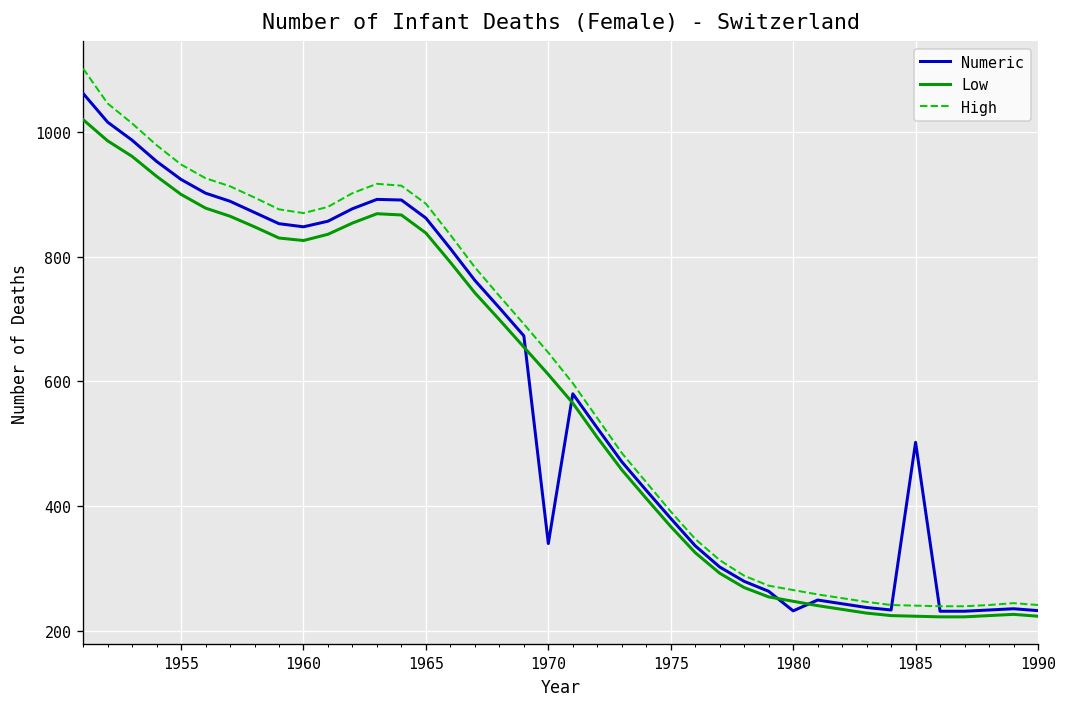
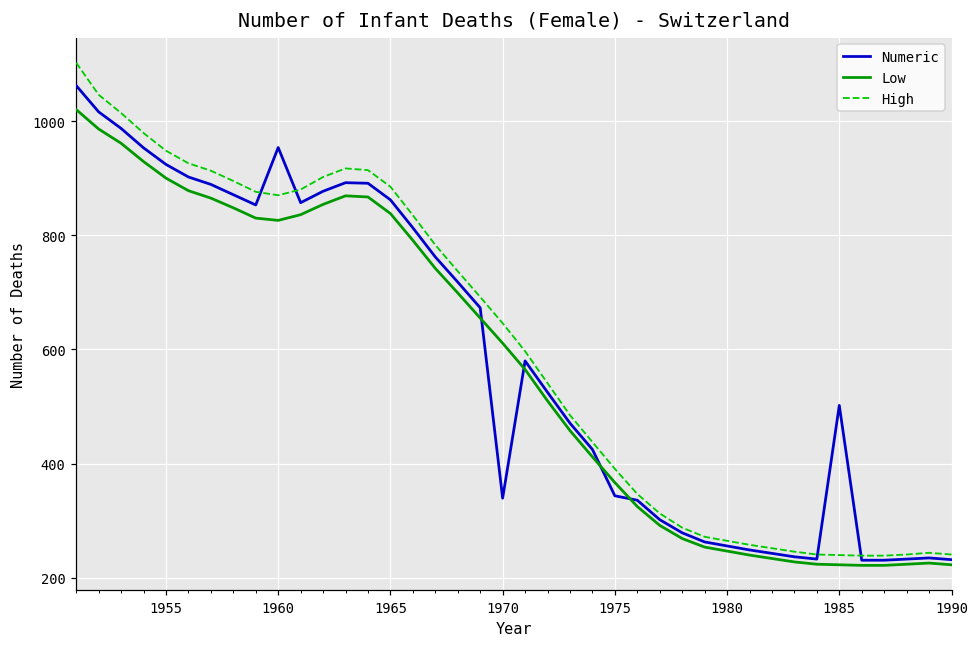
  {
    "Numeric": {
      "1955": 920,
-     "1960": 850,
+     "1960": 950,
      "1965": 860,
      "1970": 340,
-     "1975": 380,
-     "1980": 230,
+     "1975": 340,
+     "1980": 260,
      "1985": 500,
      "1990": 230
    }
  }
